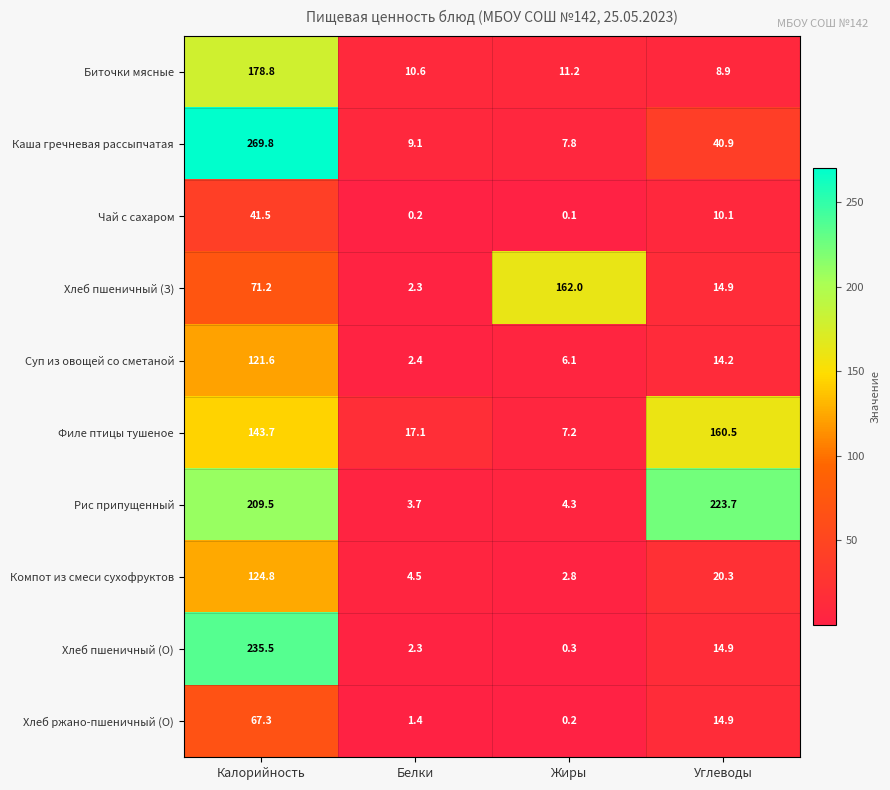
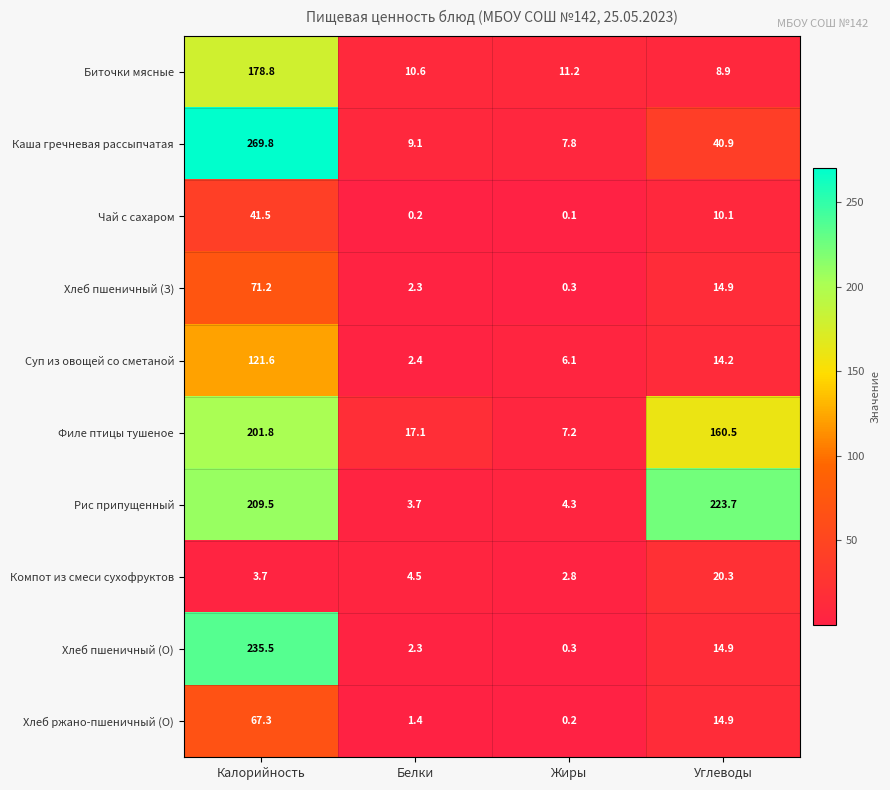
  {
    "Биточки мясные": {
      "Калорийность": 178.8,
      "Белки": 10.6,
      "Жиры": 11.2,
      "Углеводы": 8.9
    },
    "Каша гречневая рассыпчатая": {
      "Калорийность": 269.8,
      "Белки": 9.1,
      "Жиры": 7.8,
      "Углеводы": 40.9
    },
    "Чай с сахаром": {
      "Калорийность": 41.5,
      "Белки": 0.2,
      "Жиры": 0.1,
      "Углеводы": 10.1
    },
    "Хлеб пшеничный (З)": {
      "Калорийность": 71.2,
      "Белки": 2.3,
-     "Жиры": 162.0,
+     "Жиры": 0.3,
      "Углеводы": 14.9
    },
    "Суп из овощей со сметаной": {
      "Калорийность": 121.6,
      "Белки": 2.4,
      "Жиры": 6.1,
      "Углеводы": 14.2
    },
    "Филе птицы тушеное": {
-     "Калорийность": 143.7,
+     "Калорийность": 201.8,
      "Белки": 17.1,
      "Жиры": 7.2,
      "Углеводы": 160.5
    },
    "Рис припущенный": {
      "Калорийность": 209.5,
      "Белки": 3.7,
      "Жиры": 4.3,
      "Углеводы": 223.7
    },
    "Компот из смеси сухофруктов": {
-     "Калорийность": 124.8,
+     "Калорийность": 3.7,
      "Белки": 4.5,
      "Жиры": 2.8,
      "Углеводы": 20.3
    },
    "Хлеб пшеничный (О)": {
      "Калорийность": 235.5,
      "Белки": 2.3,
      "Жиры": 0.3,
      "Углеводы": 14.9
    },
    "Хлеб ржано-пшеничный (О)": {
      "Калорийность": 67.3,
      "Белки": 1.4,
      "Жиры": 0.2,
      "Углеводы": 14.9
    }
  }
